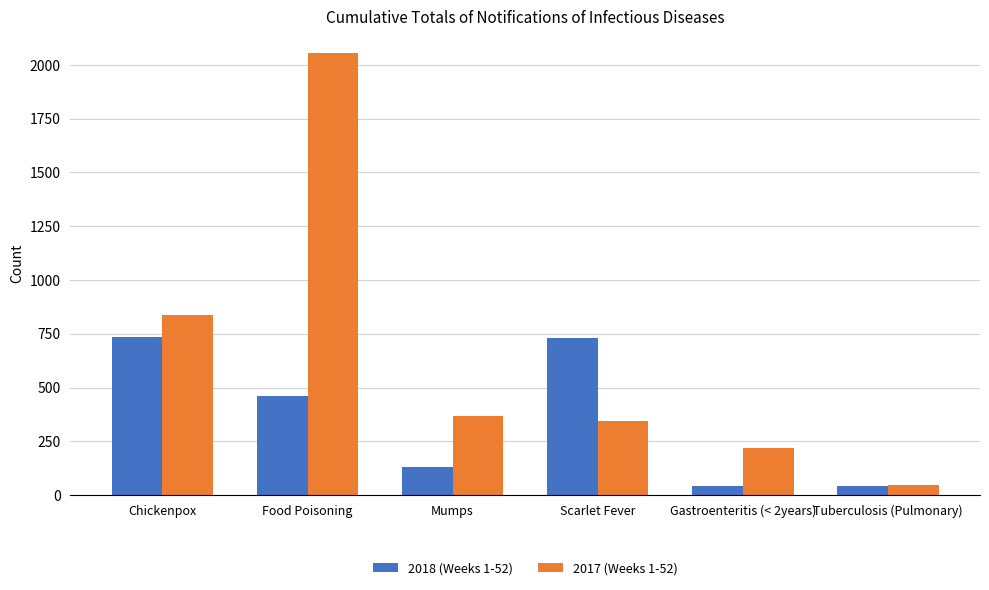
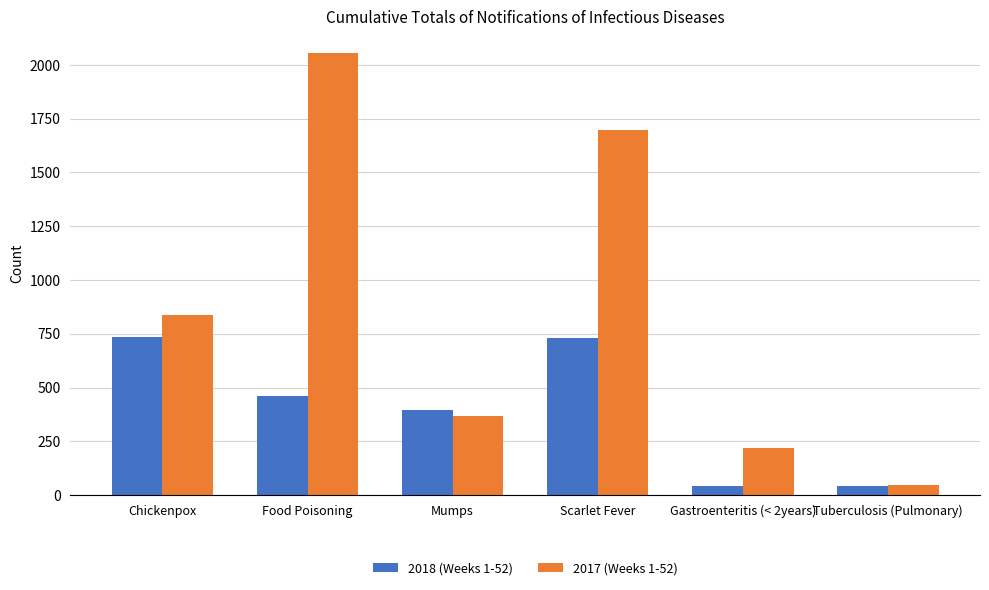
  {
    "2018 (Weeks 1-52)": {
      "Chickenpox": 730,
      "Food Poisoning": 460,
-     "Mumps": 130,
+     "Mumps": 390,
      "Scarlet Fever": 730,
      "Gastroenteritis (< 2years)": 40,
      "Tuberculosis (Pulmonary)": 40
    },
    "2017 (Weeks 1-52)": {
      "Chickenpox": 840,
      "Food Poisoning": 2050,
      "Mumps": 370,
-     "Scarlet Fever": 340,
+     "Scarlet Fever": 1700,
      "Gastroenteritis (< 2years)": 220,
      "Tuberculosis (Pulmonary)": 50
    }
  }
